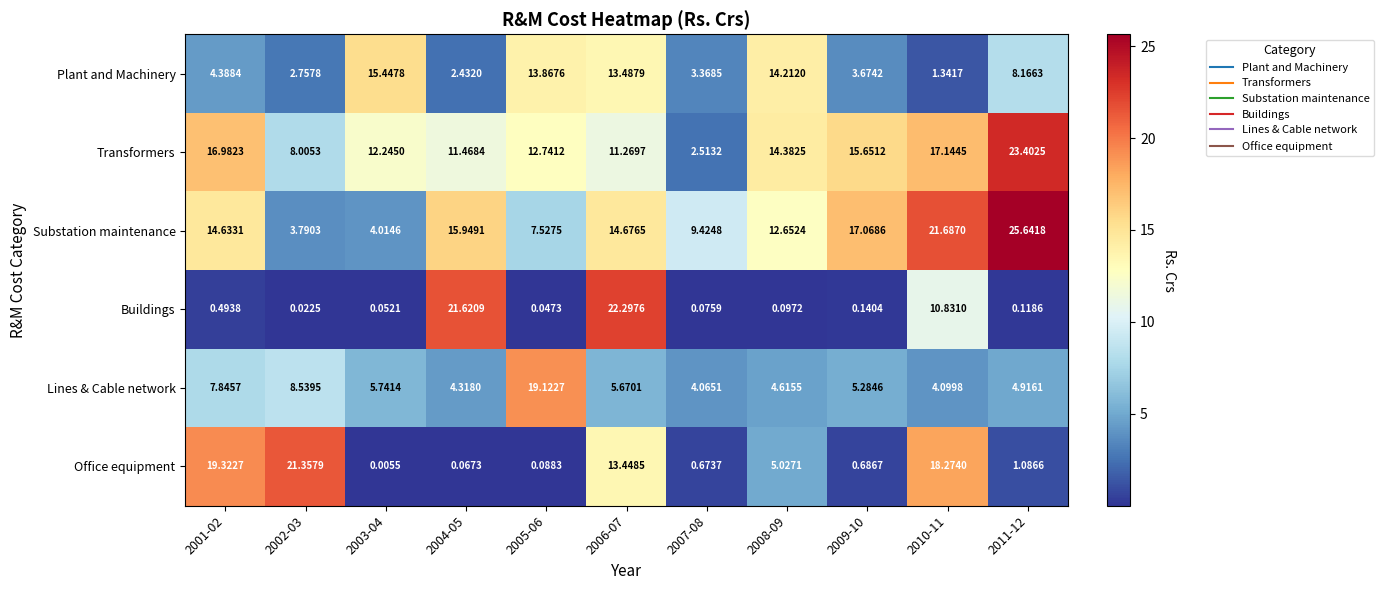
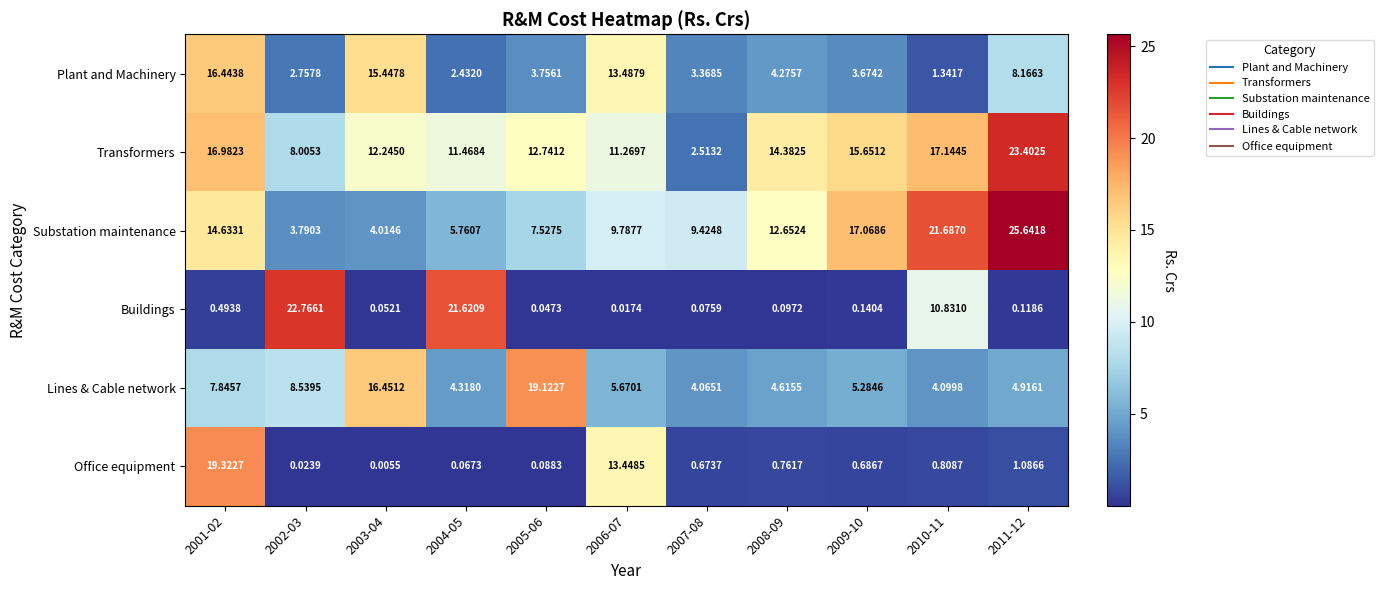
  {
    "Plant and Machinery": {
-     "2001-02": 4.3884,
+     "2001-02": 16.4438,
      "2002-03": 2.7578,
      "2003-04": 15.4478,
      "2004-05": 2.4320,
-     "2005-06": 13.8676,
+     "2005-06": 3.7561,
      "2006-07": 13.4879,
      "2007-08": 3.3685,
-     "2008-09": 14.2120,
+     "2008-09": 4.2757,
      "2009-10": 3.6742,
      "2010-11": 1.3417,
      "2011-12": 8.1663
    },
    "Transformers": {
      "2001-02": 16.9823,
      "2002-03": 8.0053,
      "2003-04": 12.2450,
      "2004-05": 11.4684,
      "2005-06": 12.7412,
      "2006-07": 11.2697,
      "2007-08": 2.5132,
      "2008-09": 14.3825,
      "2009-10": 15.6512,
      "2010-11": 17.1445,
      "2011-12": 23.4025
    },
    "Substation maintenance": {
      "2001-02": 14.6331,
      "2002-03": 3.7903,
      "2003-04": 4.0146,
-     "2004-05": 15.9491,
+     "2004-05": 5.7607,
      "2005-06": 7.5275,
-     "2006-07": 14.6765,
+     "2006-07": 9.7877,
      "2007-08": 9.4248,
      "2008-09": 12.6524,
      "2009-10": 17.0686,
      "2010-11": 21.6870,
      "2011-12": 25.6418
    },
    "Buildings": {
      "2001-02": 0.4938,
-     "2002-03": 0.0225,
+     "2002-03": 22.7661,
      "2003-04": 0.0521,
      "2004-05": 21.6209,
      "2005-06": 0.0473,
-     "2006-07": 22.2976,
+     "2006-07": 0.0174,
      "2007-08": 0.0759,
      "2008-09": 0.0972,
      "2009-10": 0.1404,
      "2010-11": 10.8310,
      "2011-12": 0.1186
    },
    "Lines & Cable network": {
      "2001-02": 7.8457,
      "2002-03": 8.5395,
-     "2003-04": 5.7414,
+     "2003-04": 16.4512,
      "2004-05": 4.3180,
      "2005-06": 19.1227,
      "2006-07": 5.6701,
      "2007-08": 4.0651,
      "2008-09": 4.6155,
      "2009-10": 5.2846,
      "2010-11": 4.0998,
      "2011-12": 4.9161
    },
    "Office equipment": {
      "2001-02": 19.3227,
-     "2002-03": 21.3579,
+     "2002-03": 0.0239,
      "2003-04": 0.0055,
      "2004-05": 0.0673,
      "2005-06": 0.0883,
      "2006-07": 13.4485,
      "2007-08": 0.6737,
-     "2008-09": 5.0271,
+     "2008-09": 0.7617,
      "2009-10": 0.6867,
-     "2010-11": 18.2740,
+     "2010-11": 0.8087,
      "2011-12": 1.0866
    }
  }
